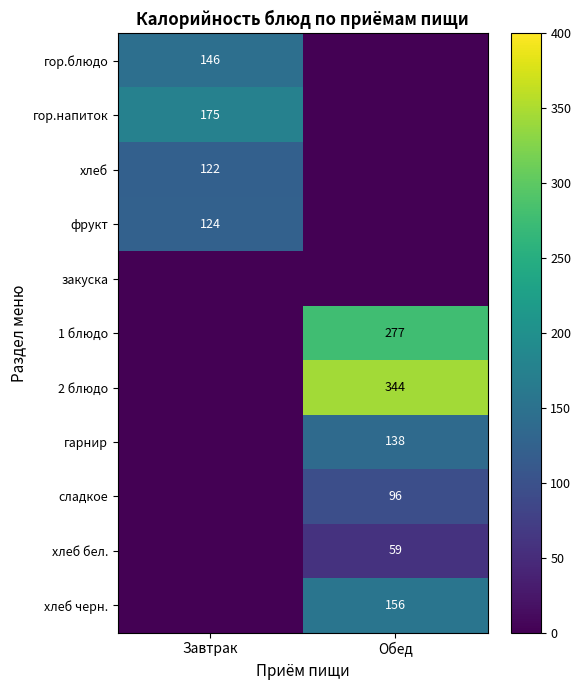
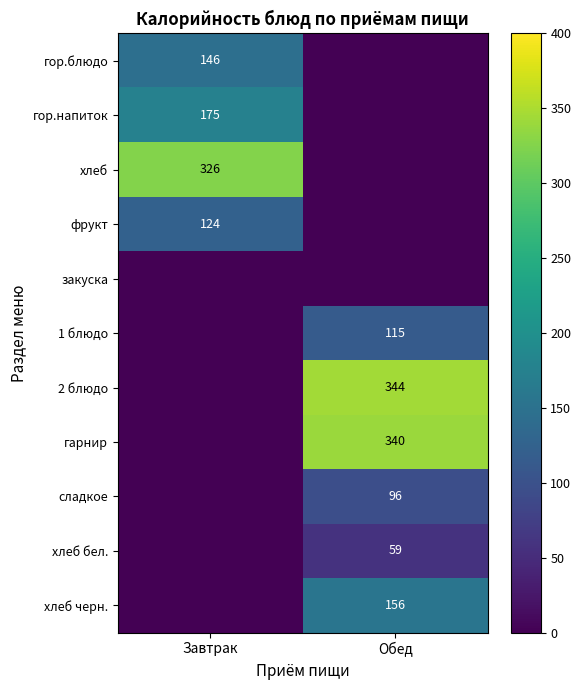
  {
    "хлеб": {
-     "Завтрак": 122
+     "Завтрак": 326
    },
    "1 блюдо": {
-     "Обед": 277
+     "Обед": 115
    },
    "гарнир": {
-     "Обед": 138
+     "Обед": 340
    }
  }
